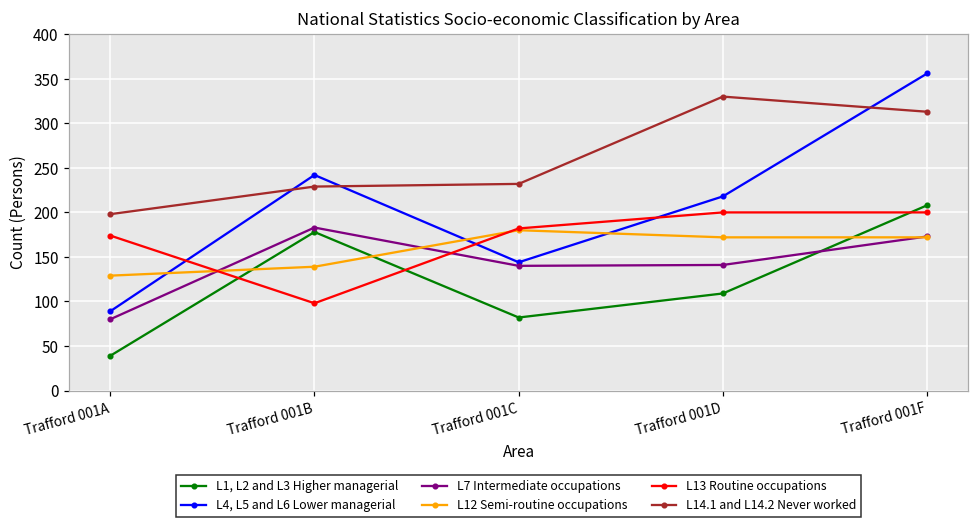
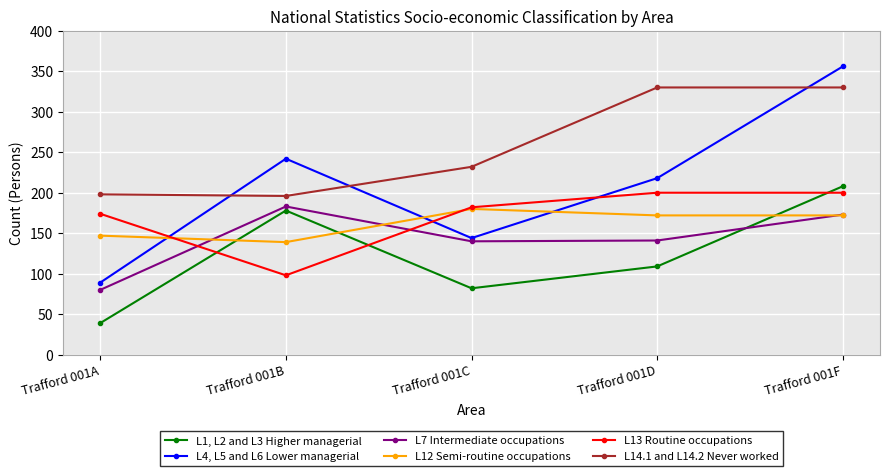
  {
    "L1, L2 and L3 Higher managerial": {
      "Trafford 001A": 40,
      "Trafford 001B": 180,
      "Trafford 001C": 80,
      "Trafford 001D": 110,
      "Trafford 001F": 210
    },
    "L4, L5 and L6 Lower managerial": {
      "Trafford 001A": 90,
      "Trafford 001B": 240,
      "Trafford 001C": 140,
      "Trafford 001D": 220,
      "Trafford 001F": 360
    },
    "L7 Intermediate occupations": {
      "Trafford 001A": 80,
      "Trafford 001B": 180,
      "Trafford 001C": 140,
      "Trafford 001D": 140
    },
    "L12 Semi-routine occupations": {
-     "Trafford 001A": 130,
+     "Trafford 001A": 150,
      "Trafford 001B": 140,
      "Trafford 001D": 170
    },
    "L13 Routine occupations": {
      "Trafford 001A": 170,
      "Trafford 001B": 100,
      "Trafford 001D": 200,
      "Trafford 001F": 200
    },
    "L14.1 and L14.2 Never worked": {
      "Trafford 001A": 200,
-     "Trafford 001B": 230,
+     "Trafford 001B": 200,
      "Trafford 001C": 230,
      "Trafford 001D": 330,
-     "Trafford 001F": 310
+     "Trafford 001F": 330
    }
  }
